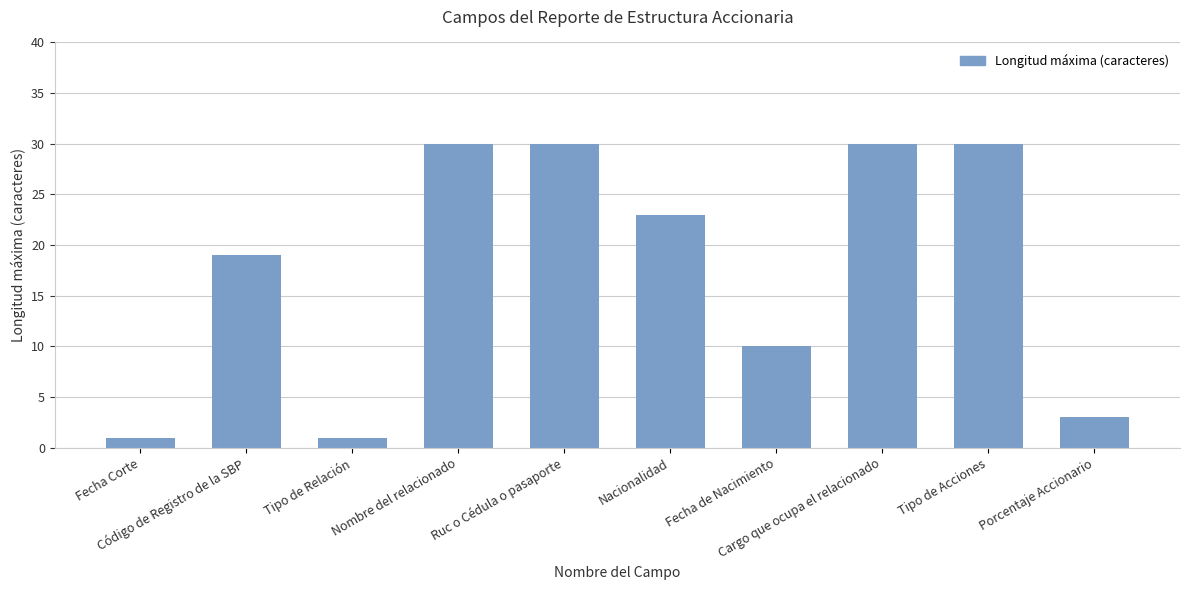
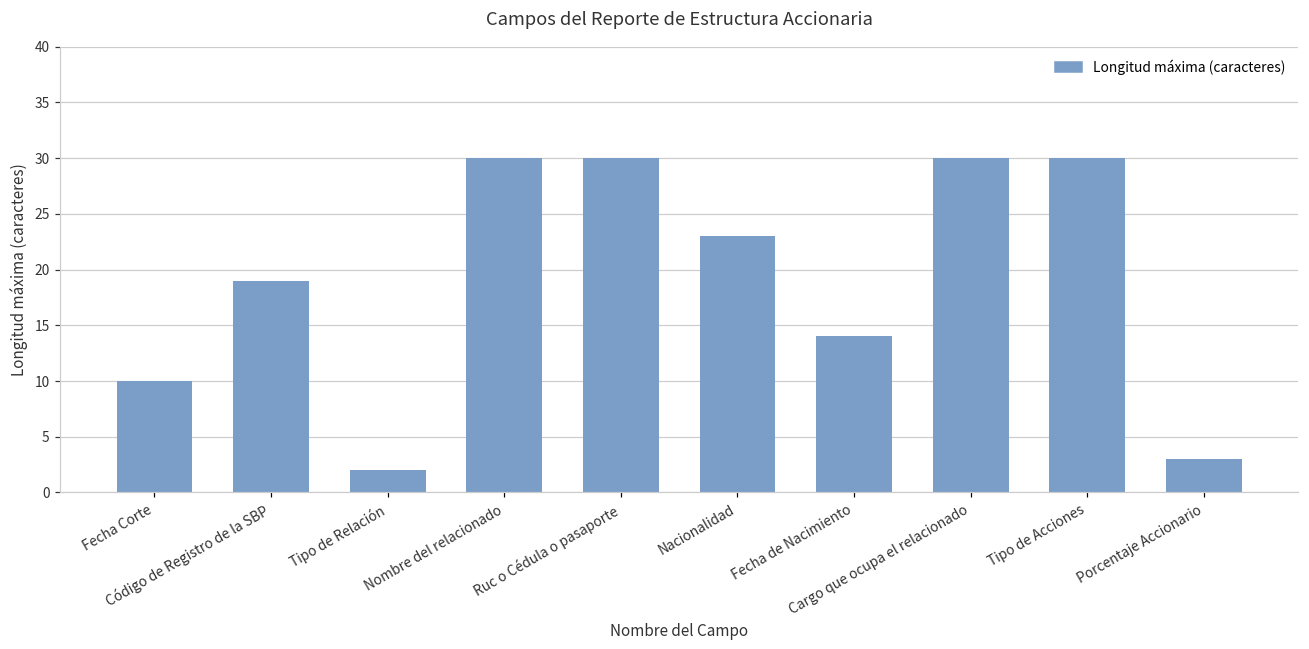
  {
-   "Fecha Corte": 1,
+   "Fecha Corte": 10,
    "Código de Registro de la SBP": 19,
-   "Tipo de Relación": 1,
+   "Tipo de Relación": 2,
    "Nombre del relacionado": 30,
    "Ruc o Cédula o pasaporte": 30,
    "Nacionalidad": 23,
-   "Fecha de Nacimiento": 10,
+   "Fecha de Nacimiento": 14,
    "Cargo que ocupa el relacionado": 30,
    "Tipo de Acciones": 30,
    "Porcentaje Accionario": 3
  }
